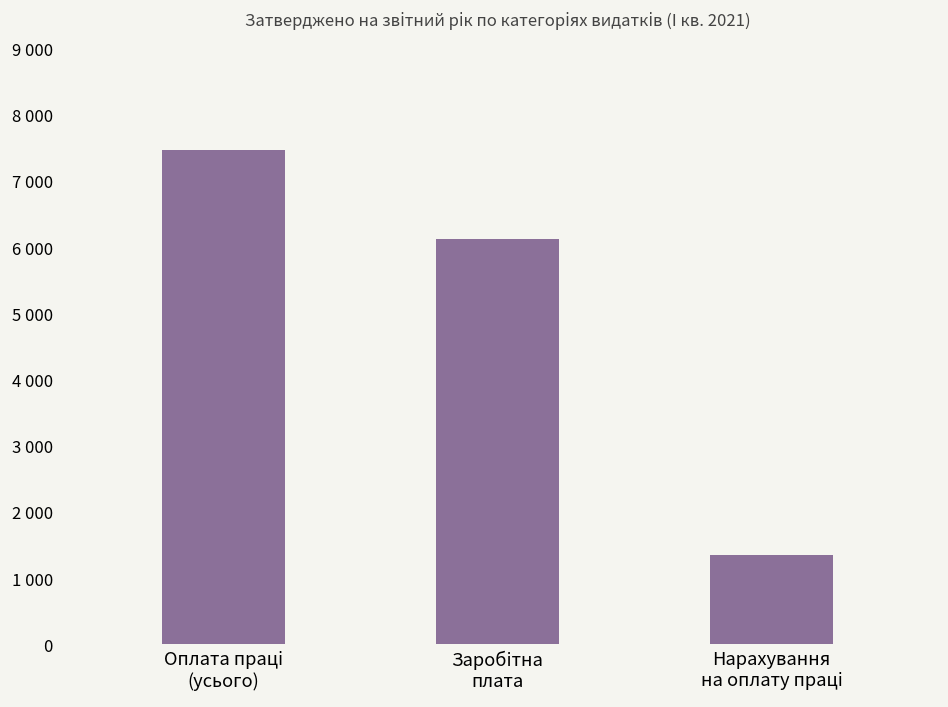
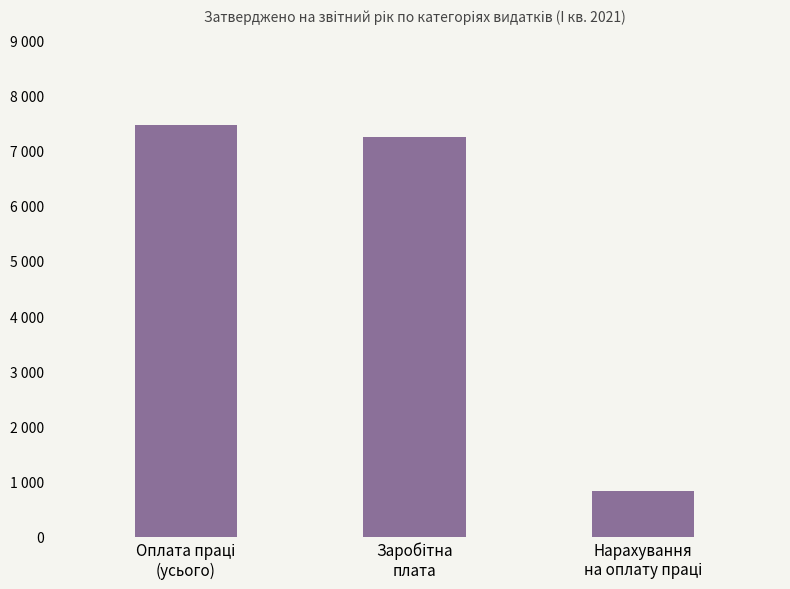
  {
    "Оплата праці (усього)": 7500,
-   "Заробітна плата": 6100,
-   "Нарахування на оплату праці": 1300
+   "Заробітна плата": 7200,
+   "Нарахування на оплату праці": 800
  }
